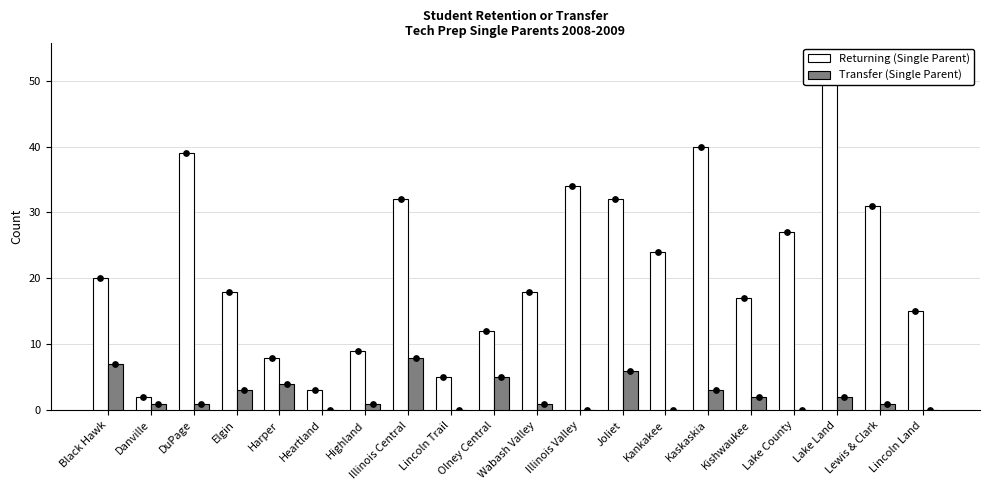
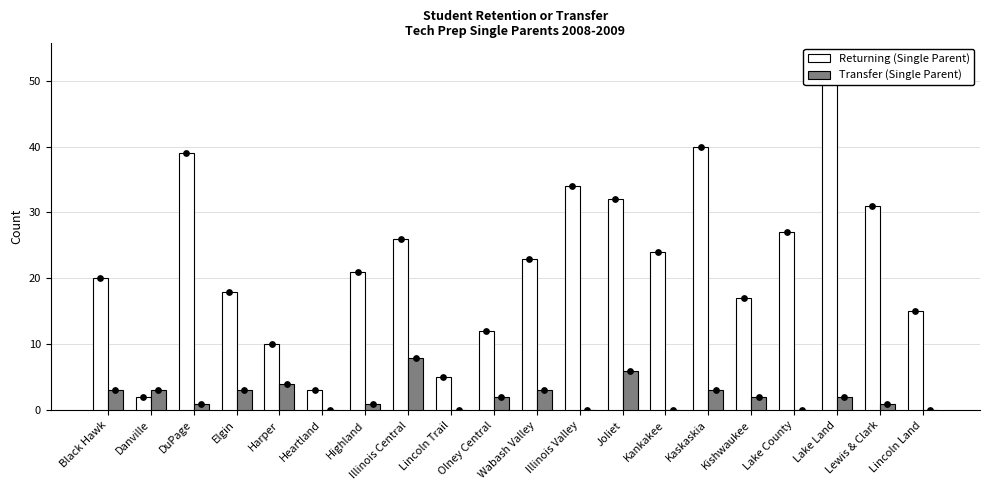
  {
    "Returning (Single Parent)": {
      "Black Hawk": 20,
      "Danville": 2,
      "DuPage": 39,
      "Elgin": 18,
-     "Harper": 8,
+     "Harper": 10,
      "Heartland": 3,
-     "Highland": 9,
-     "Illinois Central": 32,
+     "Highland": 21,
+     "Illinois Central": 26,
      "Lincoln Trail": 5,
      "Olney Central": 12,
-     "Wabash Valley": 18,
+     "Wabash Valley": 23,
      "Illinois Valley": 34,
      "Joliet": 32,
      "Kankakee": 24,
      "Kaskaskia": 40,
      "Kishwaukee": 17,
      "Lake County": 27,
      "Lewis & Clark": 31,
      "Lincoln Land": 15
    },
    "Transfer (Single Parent)": {
-     "Black Hawk": 7,
-     "Danville": 1,
+     "Black Hawk": 3,
+     "Danville": 3,
      "DuPage": 1,
      "Elgin": 3,
      "Harper": 4,
      "Heartland": 0,
      "Highland": 1,
      "Illinois Central": 8,
      "Lincoln Trail": 0,
-     "Olney Central": 5,
-     "Wabash Valley": 1,
+     "Olney Central": 2,
+     "Wabash Valley": 3,
      "Illinois Valley": 0,
      "Joliet": 6,
      "Kankakee": 0,
      "Kaskaskia": 3,
      "Kishwaukee": 2,
      "Lake County": 0,
      "Lake Land": 2,
      "Lewis & Clark": 1,
      "Lincoln Land": 0
    }
  }
